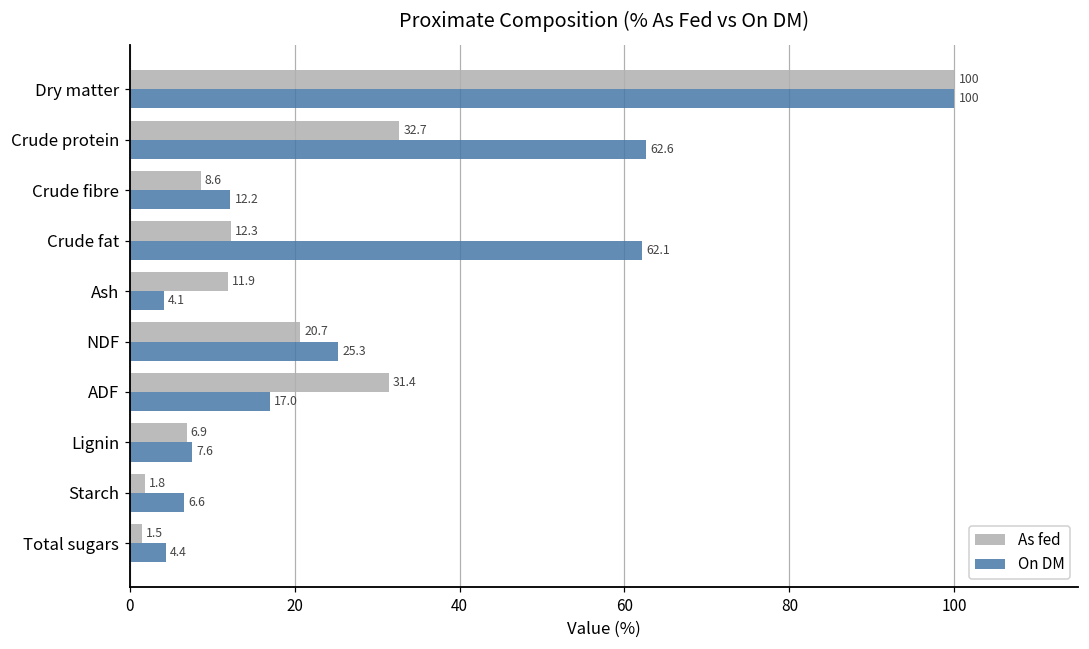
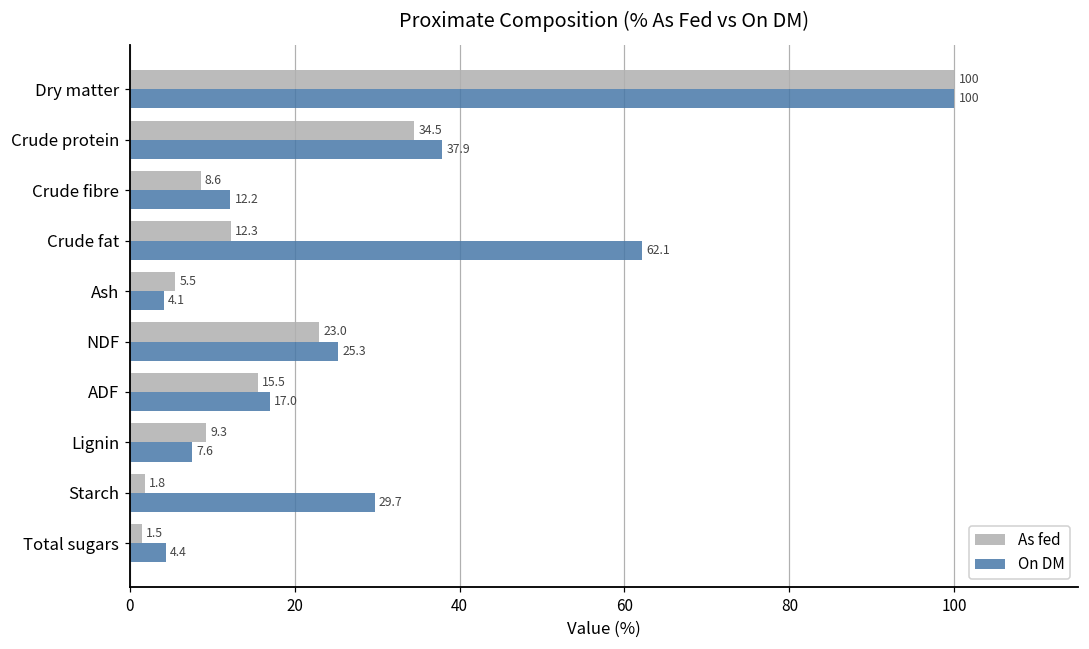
  {
    "As fed": {
      "Dry matter": 100,
-     "Crude protein": 32.7,
+     "Crude protein": 34.5,
      "Crude fibre": 8.6,
      "Crude fat": 12.3,
-     "Ash": 11.9,
-     "NDF": 20.7,
-     "ADF": 31.4,
-     "Lignin": 6.9,
+     "Ash": 5.5,
+     "NDF": 23.0,
+     "ADF": 15.5,
+     "Lignin": 9.3,
      "Starch": 1.8,
      "Total sugars": 1.5
    },
    "On DM": {
      "Dry matter": 100,
-     "Crude protein": 62.6,
+     "Crude protein": 37.9,
      "Crude fibre": 12.2,
      "Crude fat": 62.1,
      "Ash": 4.1,
      "NDF": 25.3,
      "ADF": 17.0,
      "Lignin": 7.6,
-     "Starch": 6.6,
+     "Starch": 29.7,
      "Total sugars": 4.4
    }
  }
